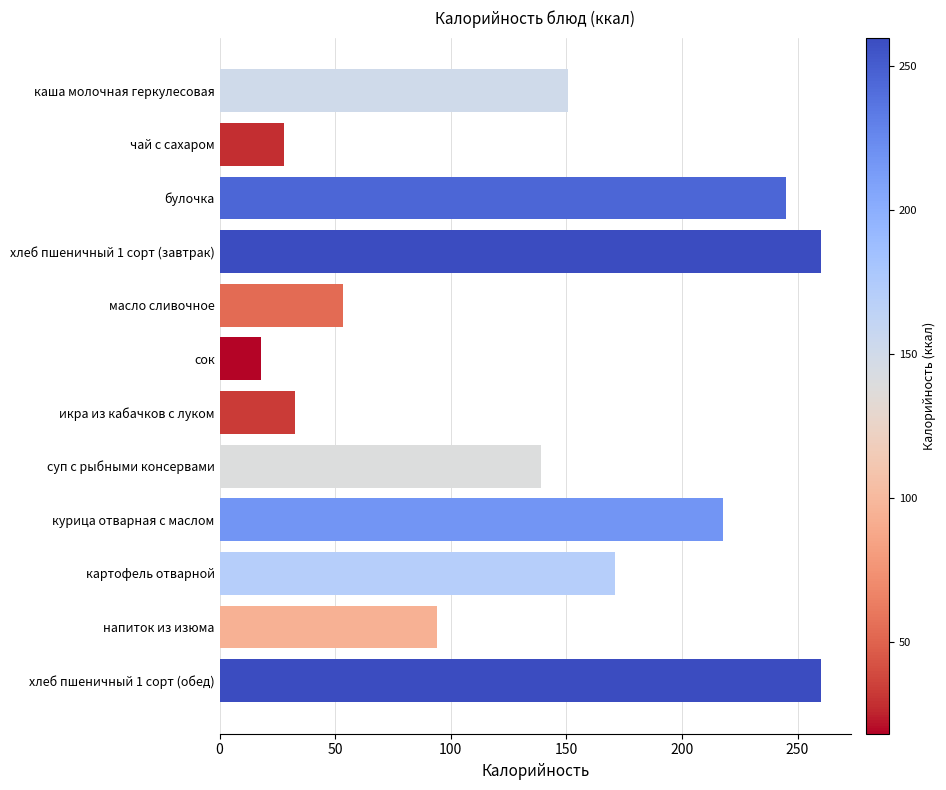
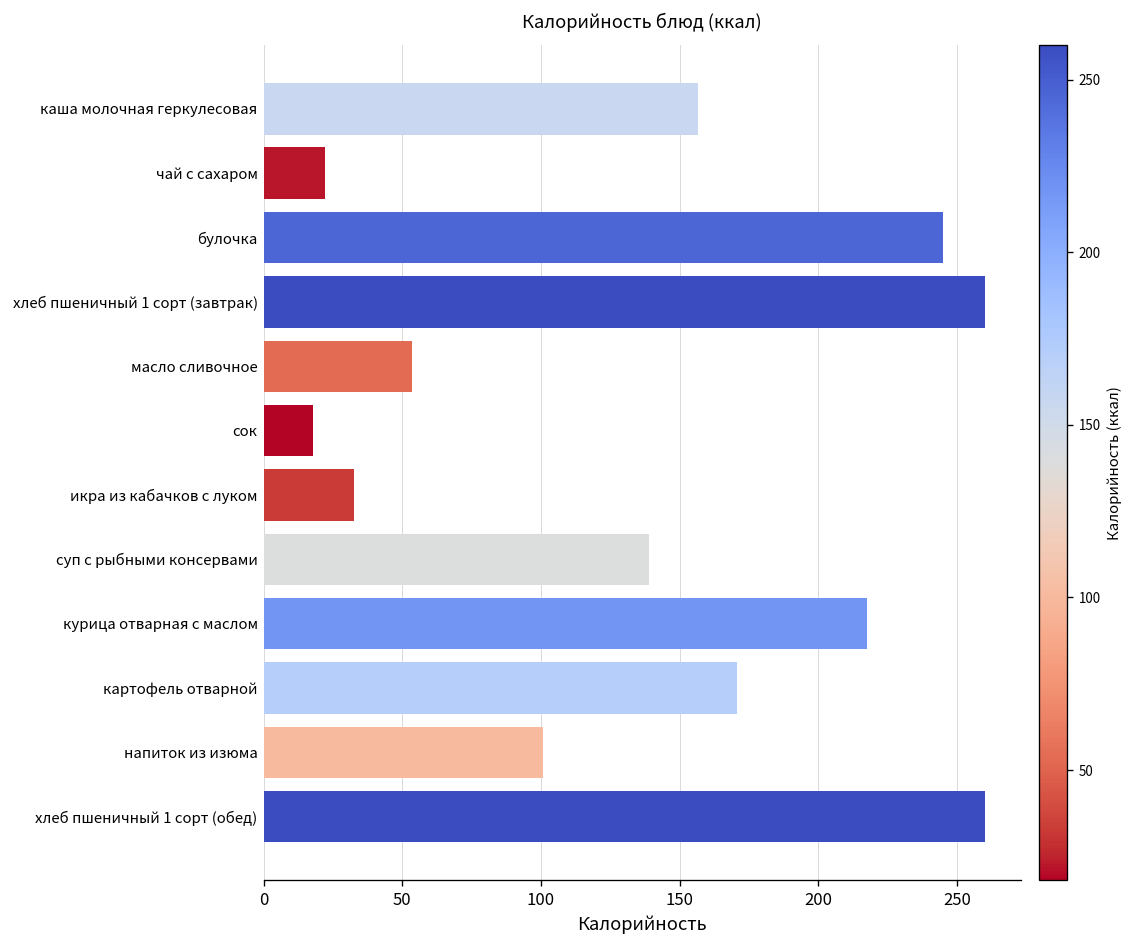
  {
-   "каша молочная геркулесовая": 151,
-   "чай с сахаром": 28,
+   "каша молочная геркулесовая": 157,
+   "чай с сахаром": 22,
    "булочка": 245,
    "хлеб пшеничный 1 сорт (завтрак)": 260,
    "масло сливочное": 54,
    "сок": 18,
    "икра из кабачков с луком": 32,
    "суп с рыбными консервами": 139,
    "курица отварная с маслом": 218,
    "картофель отварной": 171,
-   "напиток из изюма": 94,
+   "напиток из изюма": 101,
    "хлеб пшеничный 1 сорт (обед)": 260
  }
